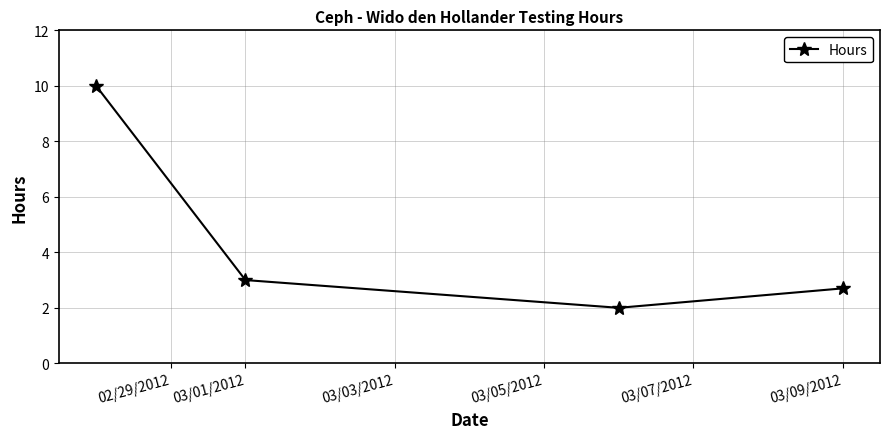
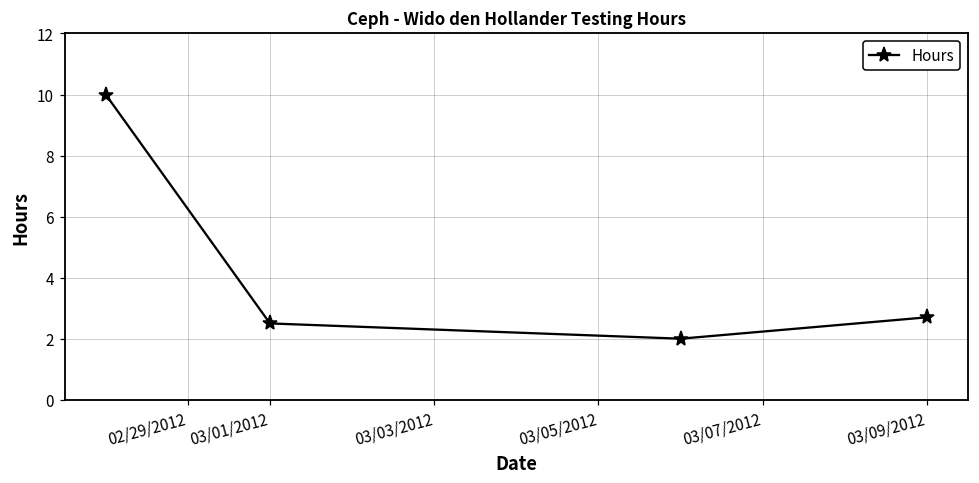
  {
-   "03/01/2012": 3.0,
+   "03/01/2012": 2.5,
    "03/09/2012": 2.7
  }
